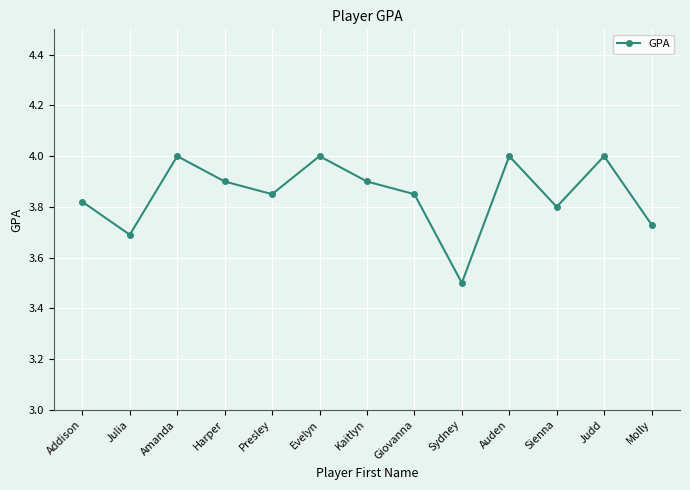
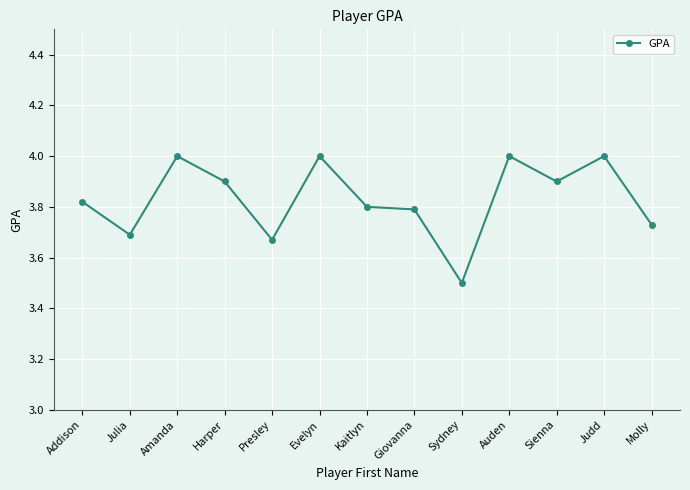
  {
    "Addison": 3.82,
    "Julia": 3.69,
    "Amanda": 4.00,
    "Harper": 3.90,
-   "Presley": 3.85,
+   "Presley": 3.67,
    "Evelyn": 4.00,
-   "Kaitlyn": 3.9,
-   "Giovanna": 3.85,
+   "Kaitlyn": 3.8,
+   "Giovanna": 3.79,
    "Sydney": 3.50,
    "Auden": 4.00,
-   "Sienna": 3.8,
+   "Sienna": 3.9,
    "Judd": 4.00,
    "Molly": 3.73
  }
